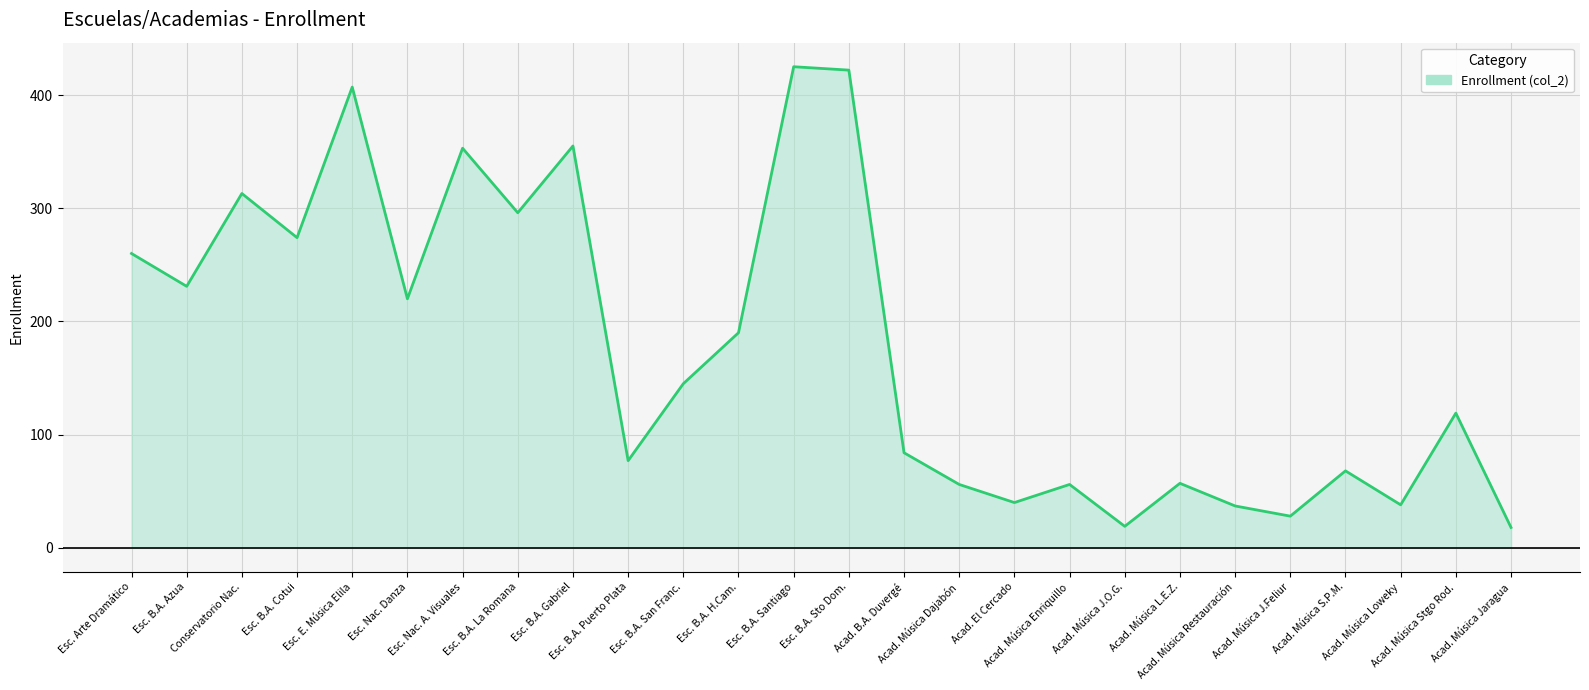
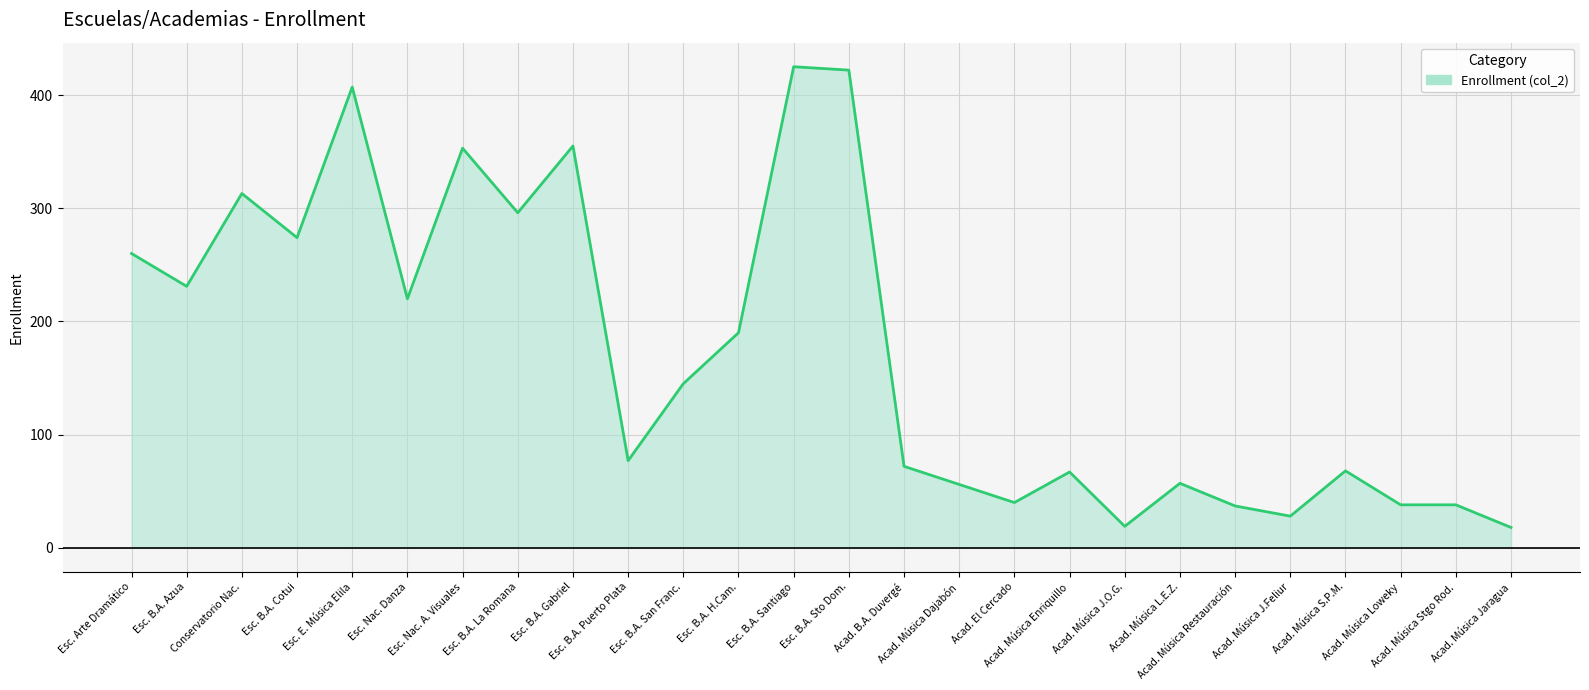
  {
    "Esc. Arte Dramático": 260,
    "Esc. B.A. Azua": 231,
    "Conservatorio Nac.": 313,
    "Esc. B.A. Cotui": 274,
    "Esc. E. Música Elila": 407,
    "Esc. Nac. Danza": 220,
    "Esc. Nac. A. Visuales": 353,
    "Esc. B.A. La Romana": 296,
    "Esc. B.A. Gabriel": 355,
    "Esc. B.A. Puerto Plata": 77,
    "Esc. B.A. San Franc.": 145,
    "Esc. B.A. H.Cam.": 190,
    "Esc. B.A. Santiago": 425,
    "Esc. B.A. Sto Dom.": 422,
-   "Acad. B.A. Duvergé": 84,
+   "Acad. B.A. Duvergé": 72,
    "Acad. Música Dajabón": 56,
    "Acad. El Cercado": 40,
-   "Acad. Música Enriquillo": 56,
+   "Acad. Música Enriquillo": 67,
    "Acad. Música J.O.G.": 19,
    "Acad. Música L.E.Z.": 57,
    "Acad. Música Restauración": 37,
    "Acad. Música J.Feliur": 28,
    "Acad. Música S.P.M.": 68,
    "Acad. Música Loweky": 38,
-   "Acad. Música Stgo Rod.": 119,
+   "Acad. Música Stgo Rod.": 38,
    "Acad. Música Jaragua": 18
  }
